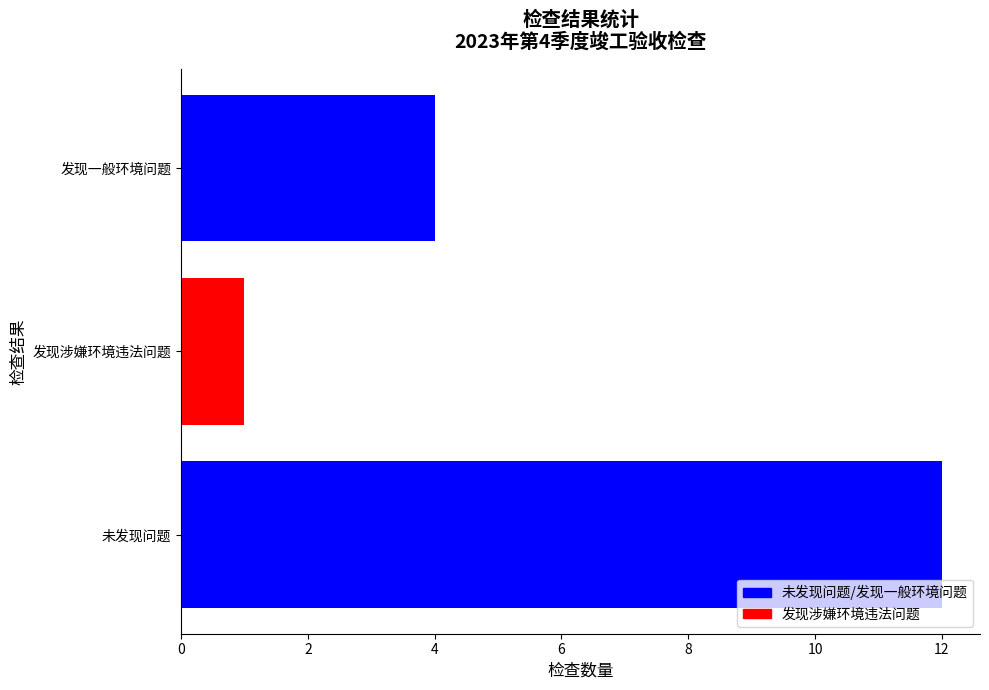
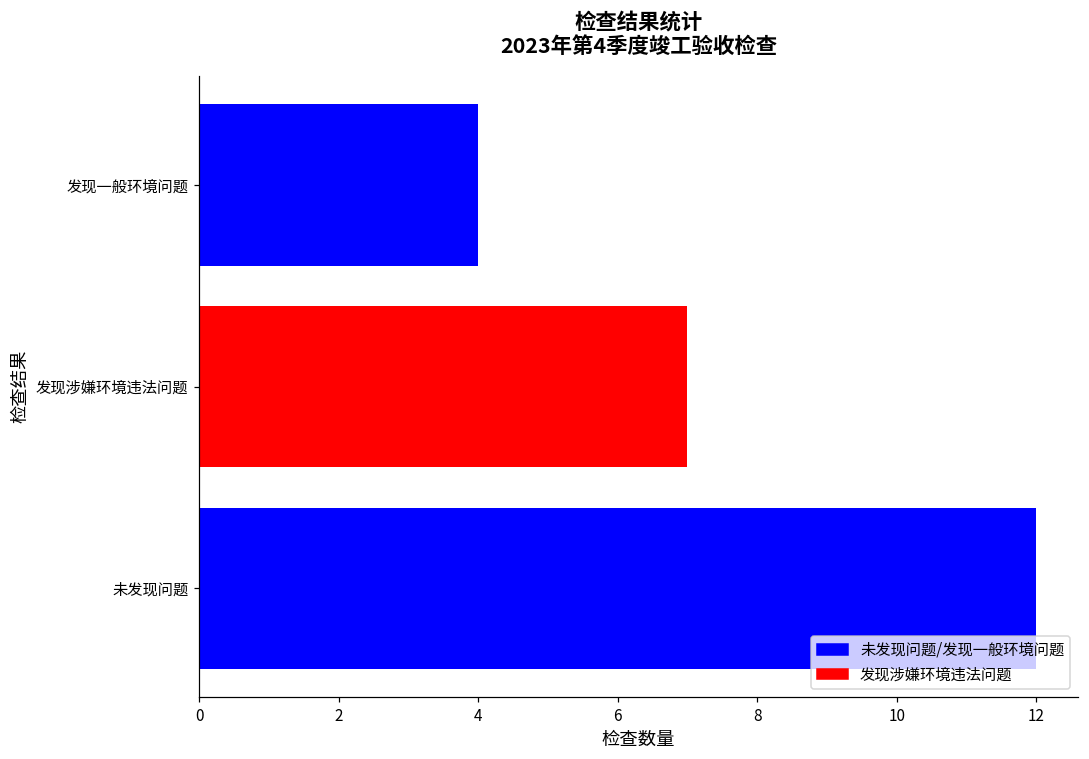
  {
    "发现一般环境问题": 4,
-   "发现涉嫌环境违法问题": 1,
+   "发现涉嫌环境违法问题": 7,
    "未发现问题": 12
  }
